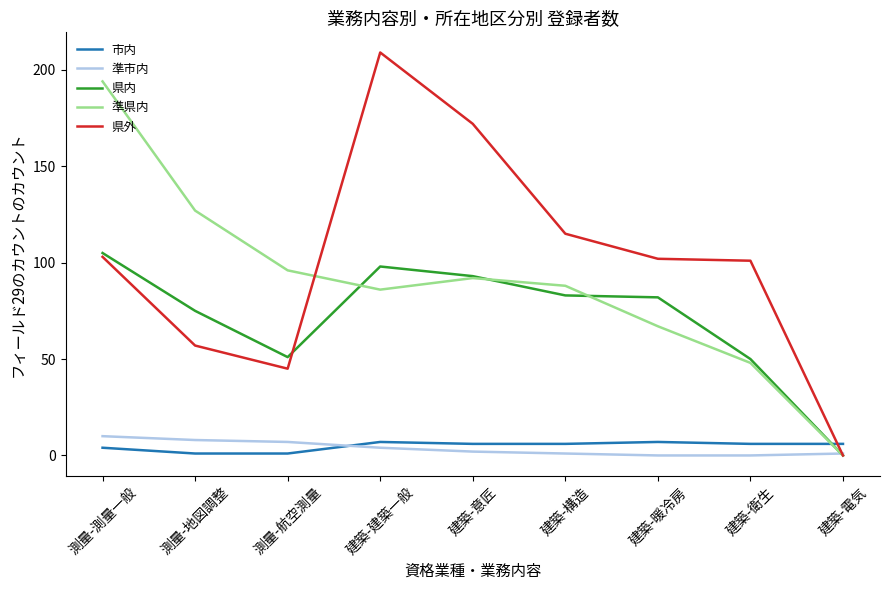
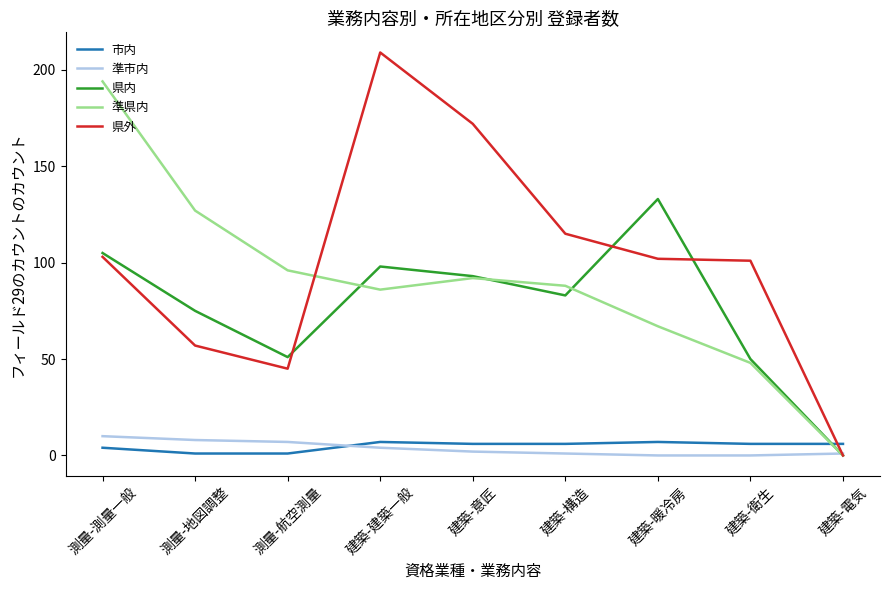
  {
    "市内": {
      "測量-測量一般": 4,
      "測量-地図調整": 1,
      "測量-航空測量": 1,
      "建築-建築一般": 7,
      "建築-意匠": 6,
      "建築-構造": 6,
      "建築-暖冷房": 7,
      "建築-衛生": 6,
      "建築-電気": 6
    },
    "準市内": {
      "測量-測量一般": 10,
      "測量-地図調整": 8,
      "測量-航空測量": 7,
      "建築-建築一般": 4,
      "建築-意匠": 2,
      "建築-構造": 1,
      "建築-暖冷房": 0,
      "建築-衛生": 0
    },
    "県内": {
      "測量-測量一般": 105,
      "測量-地図調整": 75,
      "測量-航空測量": 51,
      "建築-建築一般": 98,
      "建築-構造": 83,
-     "建築-暖冷房": 82,
+     "建築-暖冷房": 133,
      "建築-衛生": 50
    },
    "準県内": {
      "測量-測量一般": 194,
      "測量-地図調整": 127,
      "測量-航空測量": 96,
      "建築-建築一般": 86,
      "建築-構造": 88,
      "建築-暖冷房": 67,
      "建築-衛生": 48
    },
    "県外": {
      "測量-測量一般": 103,
      "測量-地図調整": 57,
      "測量-航空測量": 45,
      "建築-建築一般": 209,
      "建築-意匠": 172,
      "建築-構造": 115,
      "建築-暖冷房": 102,
      "建築-衛生": 101
    }
  }
